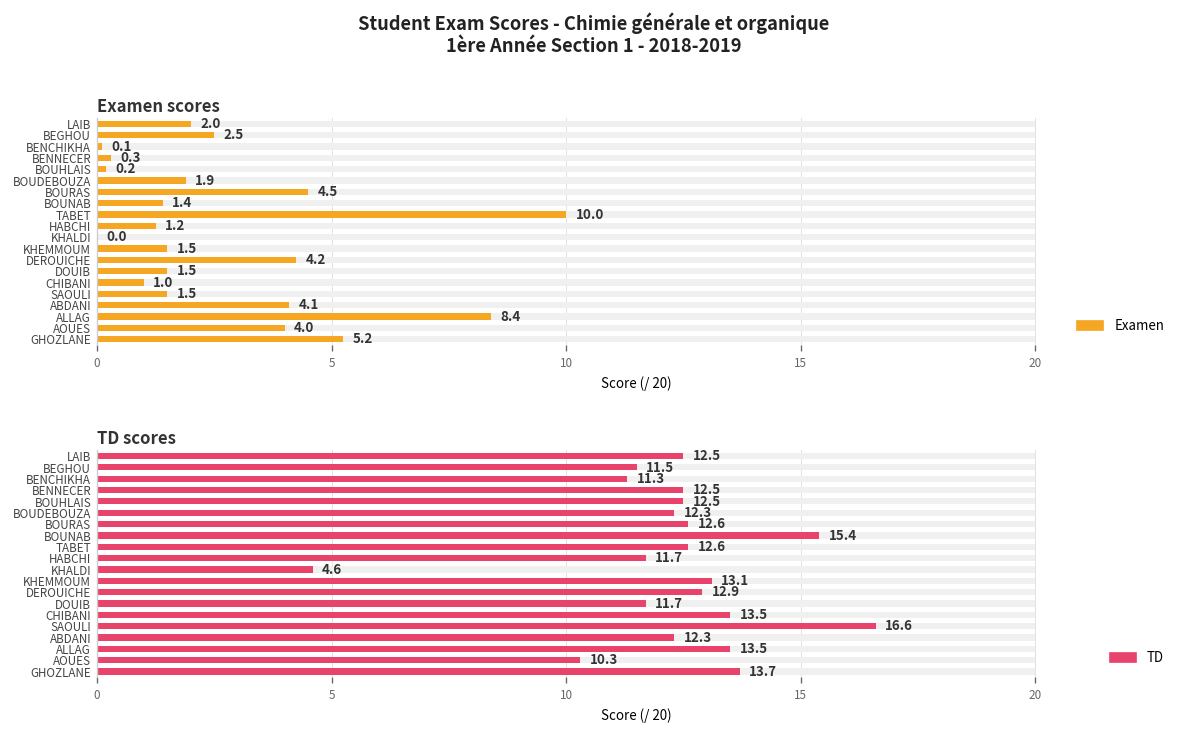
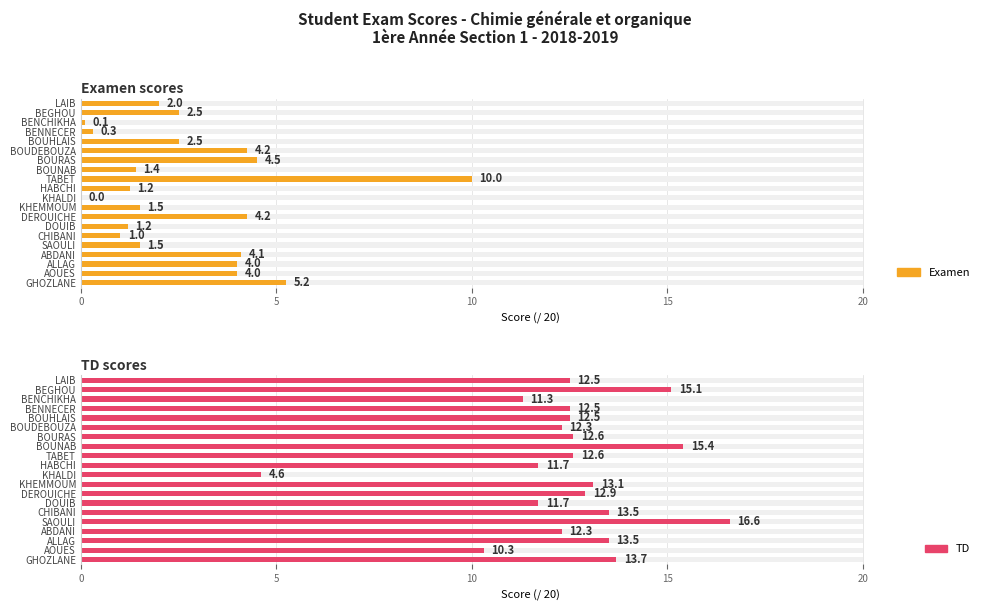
  {
    "Examen scores": {
      "Examen": {
-       "BOUHLAIS": 0.2,
-       "BOUDEBOUZA": 1.9,
+       "BOUHLAIS": 2.5,
+       "BOUDEBOUZA": 4.2,
        "KHALDI": 0.0,
-       "DOUIB": 1.5,
-       "ALLAG": 8.4
+       "DOUIB": 1.2,
+       "ALLAG": 4.0
      }
    },
    "TD scores": {
      "TD": {
-       "BEGHOU": 11.5
+       "BEGHOU": 15.1
      }
    }
  }
